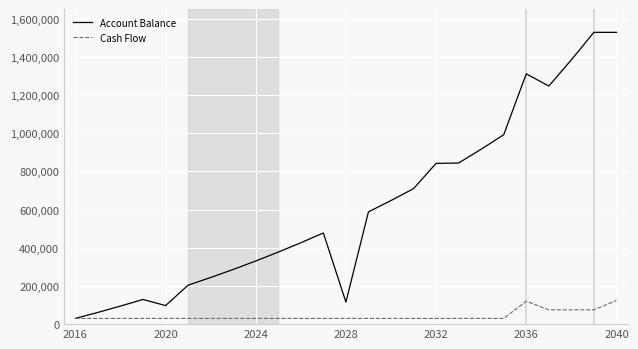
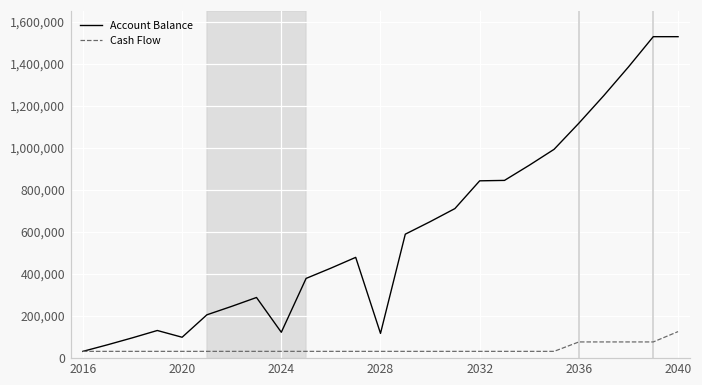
  {
    "Account Balance": {
      "2020": "100,000",
-     "2024": "330,000",
+     "2024": "120,000",
      "2028": "120,000",
      "2032": "840,000",
-     "2036": "1,310,000",
+     "2036": "1,120,000",
      "2040": "1,530,000"
    },
    "Cash Flow": {
      "2020": "30,000",
      "2024": "30,000",
      "2028": "30,000",
      "2032": "30,000",
-     "2036": "120,000",
+     "2036": "70,000",
      "2040": "120,000"
    }
  }
